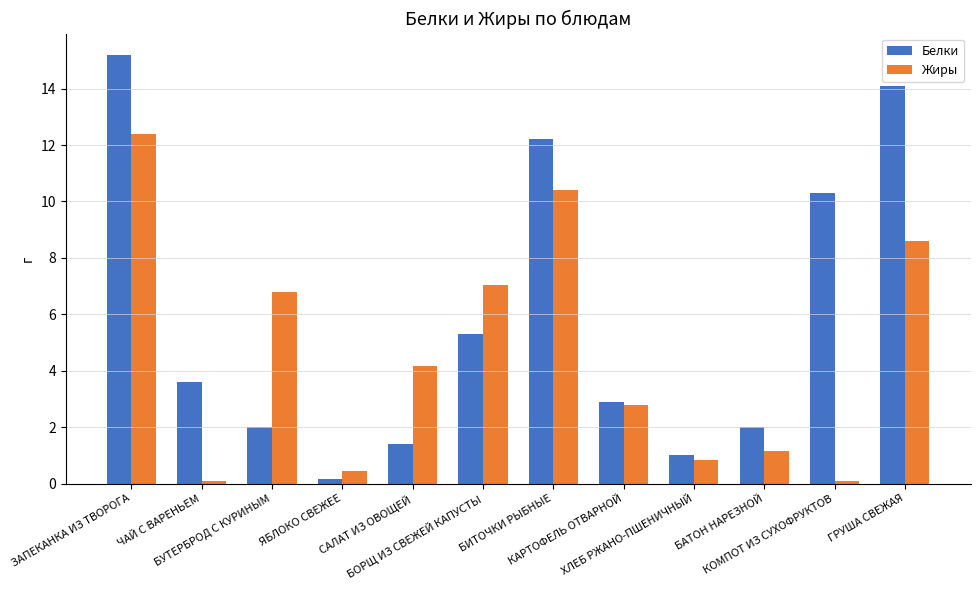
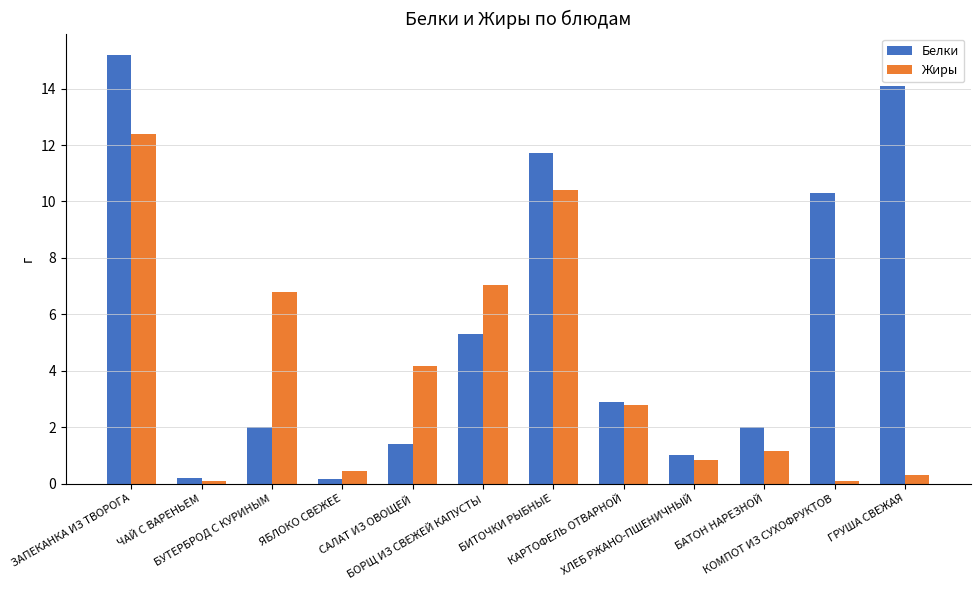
  {
    "Белки": {
      "ЗАПЕКАНКА ИЗ ТВОРОГА": 15.2,
-     "ЧАЙ С ВАРЕНЬЕМ": 3.6,
+     "ЧАЙ С ВАРЕНЬЕМ": 0.2,
      "БУТЕРБРОД С КУРИНЫМ": 2.0,
      "ЯБЛОКО СВЕЖЕЕ": 0.2,
      "САЛАТ ИЗ ОВОЩЕЙ": 1.4,
      "БОРЩ ИЗ СВЕЖЕЙ КАПУСТЫ": 5.3,
-     "БИТОЧКИ РЫБНЫЕ": 12.2,
+     "БИТОЧКИ РЫБНЫЕ": 11.7,
      "КАРТОФЕЛЬ ОТВАРНОЙ": 2.9,
      "ХЛЕБ РЖАНО-ПШЕНИЧНЫЙ": 1.0,
      "БАТОН НАРЕЗНОЙ": 2.0,
      "КОМПОТ ИЗ СУХОФРУКТОВ": 10.3,
      "ГРУША СВЕЖАЯ": 14.1
    },
    "Жиры": {
      "ЗАПЕКАНКА ИЗ ТВОРОГА": 12.4,
      "ЧАЙ С ВАРЕНЬЕМ": 0.1,
      "БУТЕРБРОД С КУРИНЫМ": 6.8,
      "ЯБЛОКО СВЕЖЕЕ": 0.4,
      "САЛАТ ИЗ ОВОЩЕЙ": 4.2,
      "БОРЩ ИЗ СВЕЖЕЙ КАПУСТЫ": 7.0,
      "БИТОЧКИ РЫБНЫЕ": 10.4,
      "КАРТОФЕЛЬ ОТВАРНОЙ": 2.8,
      "ХЛЕБ РЖАНО-ПШЕНИЧНЫЙ": 0.9,
      "БАТОН НАРЕЗНОЙ": 1.2,
      "КОМПОТ ИЗ СУХОФРУКТОВ": 0.1,
-     "ГРУША СВЕЖАЯ": 8.6
+     "ГРУША СВЕЖАЯ": 0.3
    }
  }
